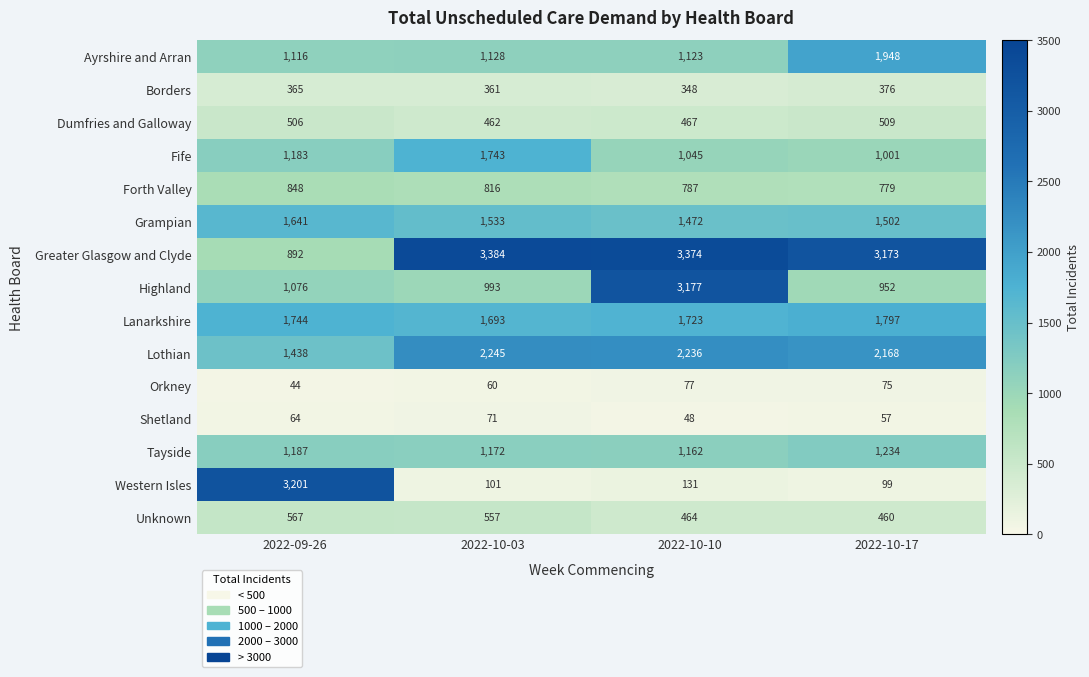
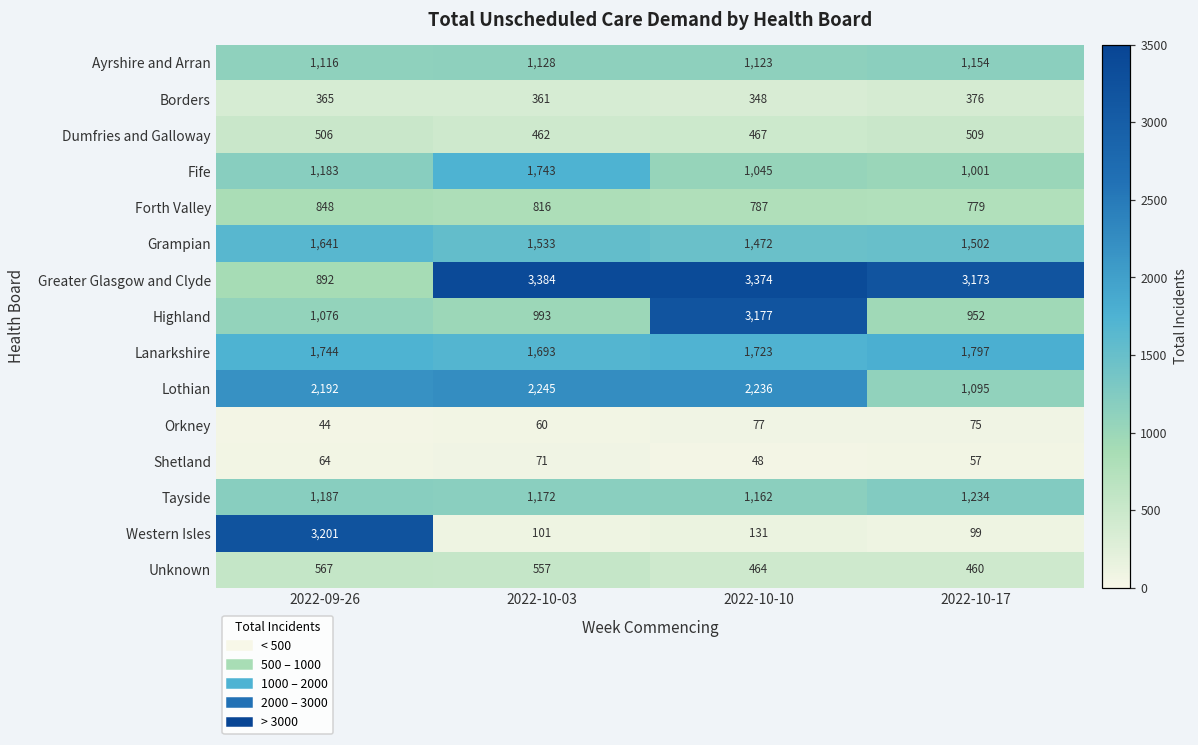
  {
    "Ayrshire and Arran": {
      "2022-09-26": "1,116",
      "2022-10-03": "1,128",
      "2022-10-10": "1,123",
-     "2022-10-17": "1,948"
+     "2022-10-17": "1,154"
    },
    "Borders": {
      "2022-09-26": "365",
      "2022-10-03": "361",
      "2022-10-10": "348",
      "2022-10-17": "376"
    },
    "Dumfries and Galloway": {
      "2022-09-26": "506",
      "2022-10-03": "462",
      "2022-10-10": "467",
      "2022-10-17": "509"
    },
    "Fife": {
      "2022-09-26": "1,183",
      "2022-10-03": "1,743",
      "2022-10-10": "1,045",
      "2022-10-17": "1,001"
    },
    "Forth Valley": {
      "2022-09-26": "848",
      "2022-10-03": "816",
      "2022-10-10": "787",
      "2022-10-17": "779"
    },
    "Grampian": {
      "2022-09-26": "1,641",
      "2022-10-03": "1,533",
      "2022-10-10": "1,472",
      "2022-10-17": "1,502"
    },
    "Greater Glasgow and Clyde": {
      "2022-09-26": "892",
      "2022-10-03": "3,384",
      "2022-10-10": "3,374",
      "2022-10-17": "3,173"
    },
    "Highland": {
      "2022-09-26": "1,076",
      "2022-10-03": "993",
      "2022-10-10": "3,177",
      "2022-10-17": "952"
    },
    "Lanarkshire": {
      "2022-09-26": "1,744",
      "2022-10-03": "1,693",
      "2022-10-10": "1,723",
      "2022-10-17": "1,797"
    },
    "Lothian": {
-     "2022-09-26": "1,438",
+     "2022-09-26": "2,192",
      "2022-10-03": "2,245",
      "2022-10-10": "2,236",
-     "2022-10-17": "2,168"
+     "2022-10-17": "1,095"
    },
    "Orkney": {
      "2022-09-26": "44",
      "2022-10-03": "60",
      "2022-10-10": "77",
      "2022-10-17": "75"
    },
    "Shetland": {
      "2022-09-26": "64",
      "2022-10-03": "71",
      "2022-10-10": "48",
      "2022-10-17": "57"
    },
    "Tayside": {
      "2022-09-26": "1,187",
      "2022-10-03": "1,172",
      "2022-10-10": "1,162",
      "2022-10-17": "1,234"
    },
    "Western Isles": {
      "2022-09-26": "3,201",
      "2022-10-03": "101",
      "2022-10-10": "131",
      "2022-10-17": "99"
    },
    "Unknown": {
      "2022-09-26": "567",
      "2022-10-03": "557",
      "2022-10-10": "464",
      "2022-10-17": "460"
    }
  }
